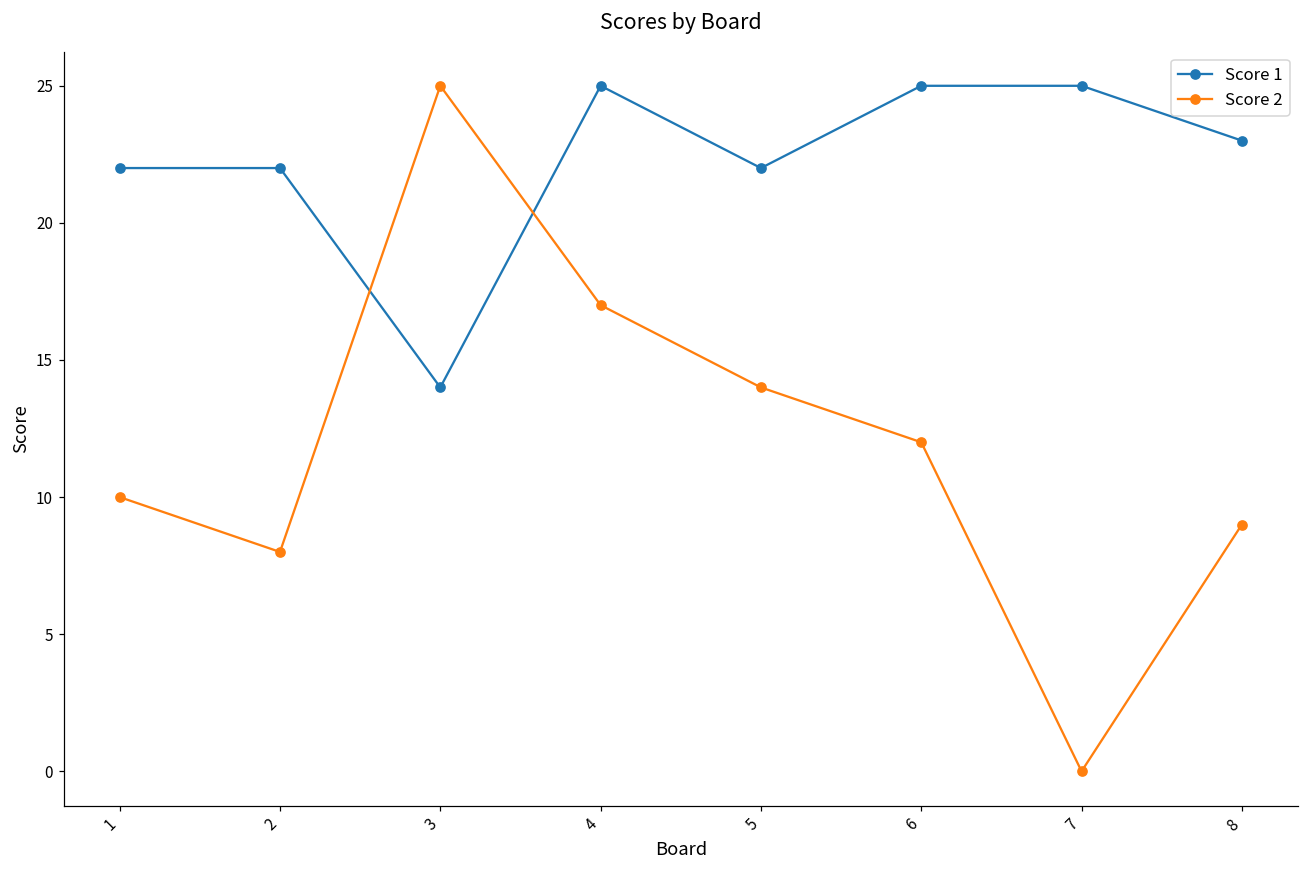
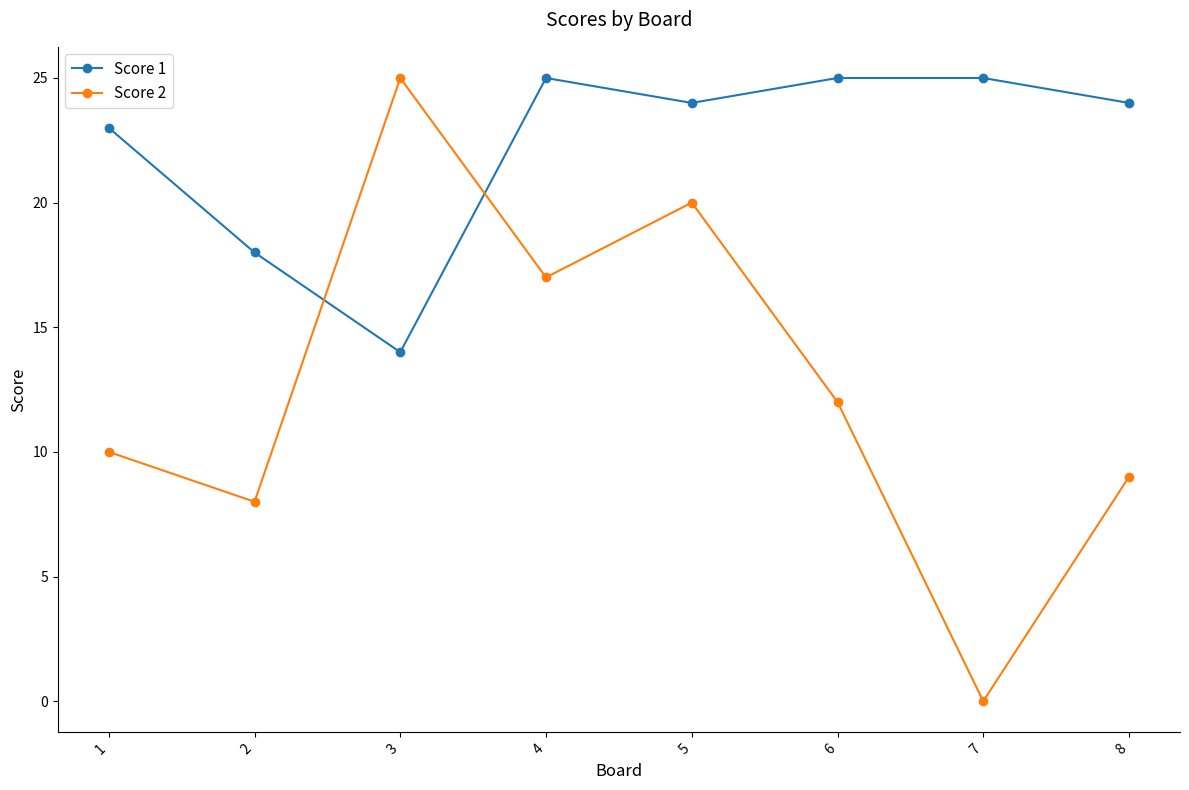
  {
    "Score 1": {
-     "1": 22,
-     "2": 22,
+     "1": 23,
+     "2": 18,
      "3": 14,
      "4": 25,
-     "5": 22,
+     "5": 24,
      "6": 25,
      "7": 25,
-     "8": 23
+     "8": 24
    },
    "Score 2": {
      "1": 10,
      "2": 8,
      "3": 25,
      "4": 17,
-     "5": 14,
+     "5": 20,
      "6": 12,
      "7": 0,
      "8": 9
    }
  }
